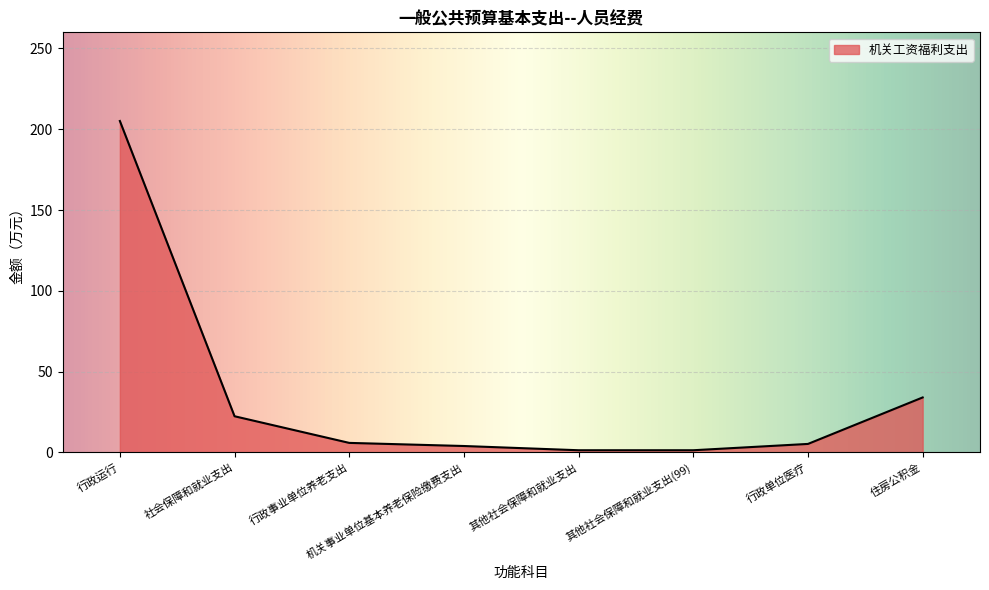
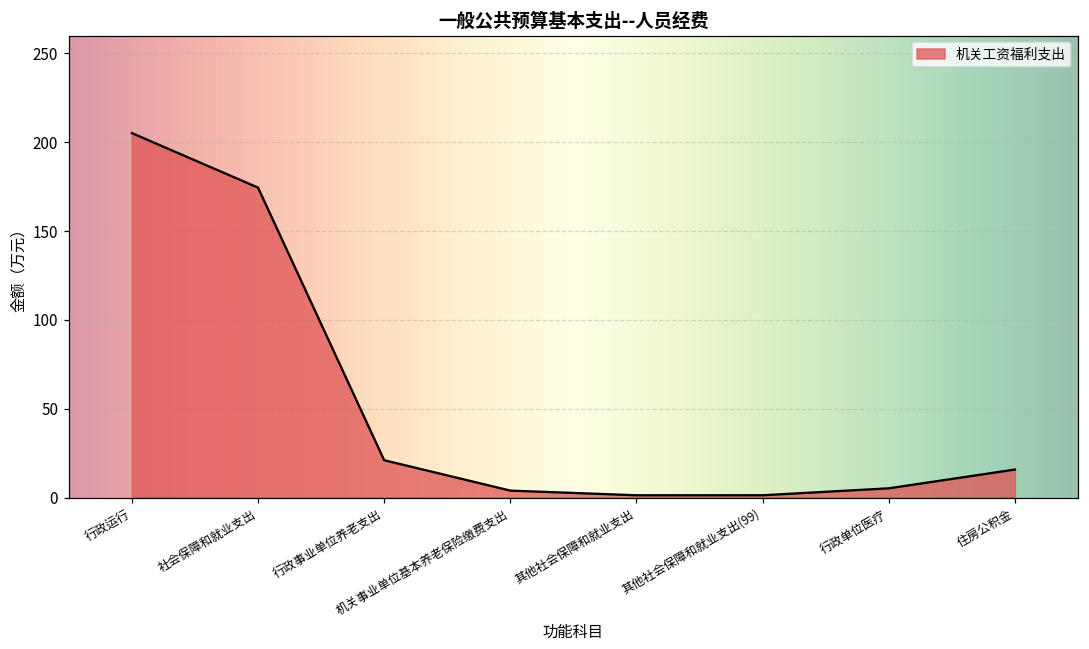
  {
    "行政运行": 205,
-   "社会保障和就业支出": 22,
-   "行政事业单位养老支出": 6,
+   "社会保障和就业支出": 174,
+   "行政事业单位养老支出": 21,
    "机关事业单位基本养老保险缴费支出": 4,
    "其他社会保障和就业支出": 1,
    "其他社会保障和就业支出(99)": 1,
    "行政单位医疗": 5,
-   "住房公积金": 34
+   "住房公积金": 16
  }
